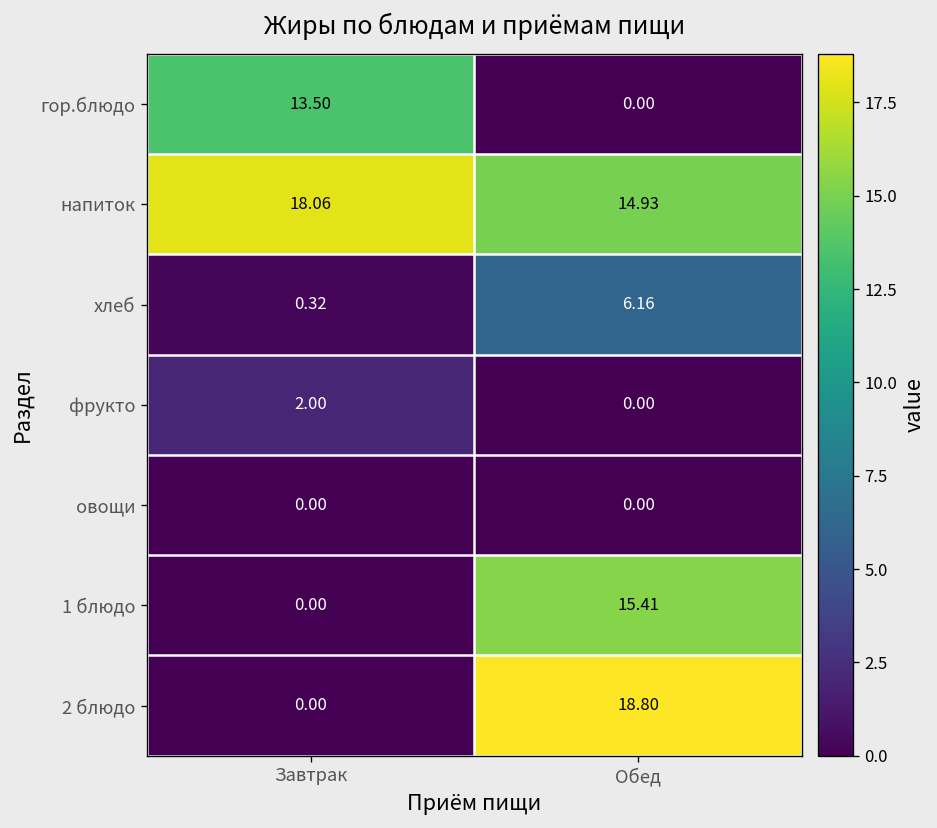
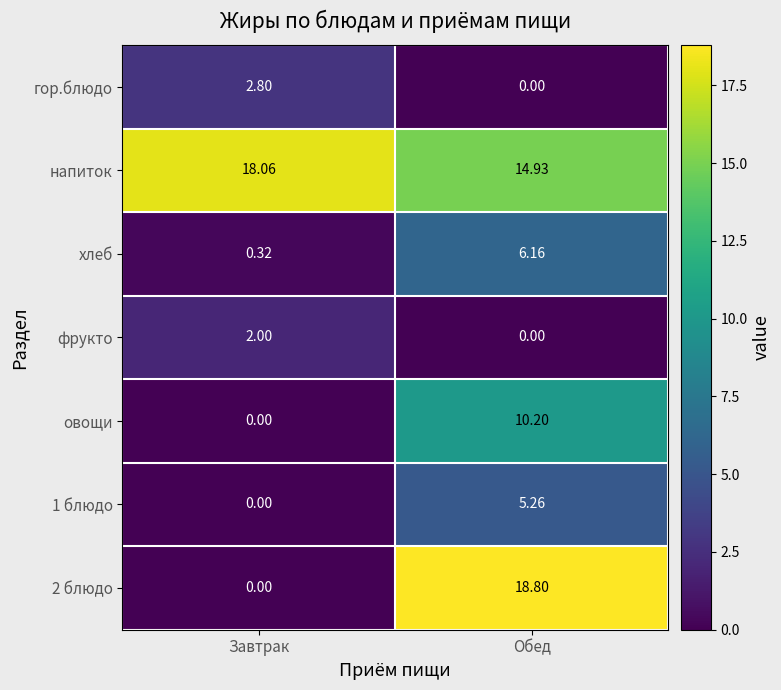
  {
    "гор.блюдо": {
-     "Завтрак": 13.50,
+     "Завтрак": 2.80,
      "Обед": 0.00
    },
    "напиток": {
      "Завтрак": 18.06,
      "Обед": 14.93
    },
    "хлеб": {
      "Завтрак": 0.32,
      "Обед": 6.16
    },
    "фрукто": {
      "Завтрак": 2.00,
      "Обед": 0.00
    },
    "овощи": {
      "Завтрак": 0.00,
-     "Обед": 0.00
+     "Обед": 10.20
    },
    "1 блюдо": {
      "Завтрак": 0.00,
-     "Обед": 15.41
+     "Обед": 5.26
    },
    "2 блюдо": {
      "Завтрак": 0.00,
      "Обед": 18.80
    }
  }
